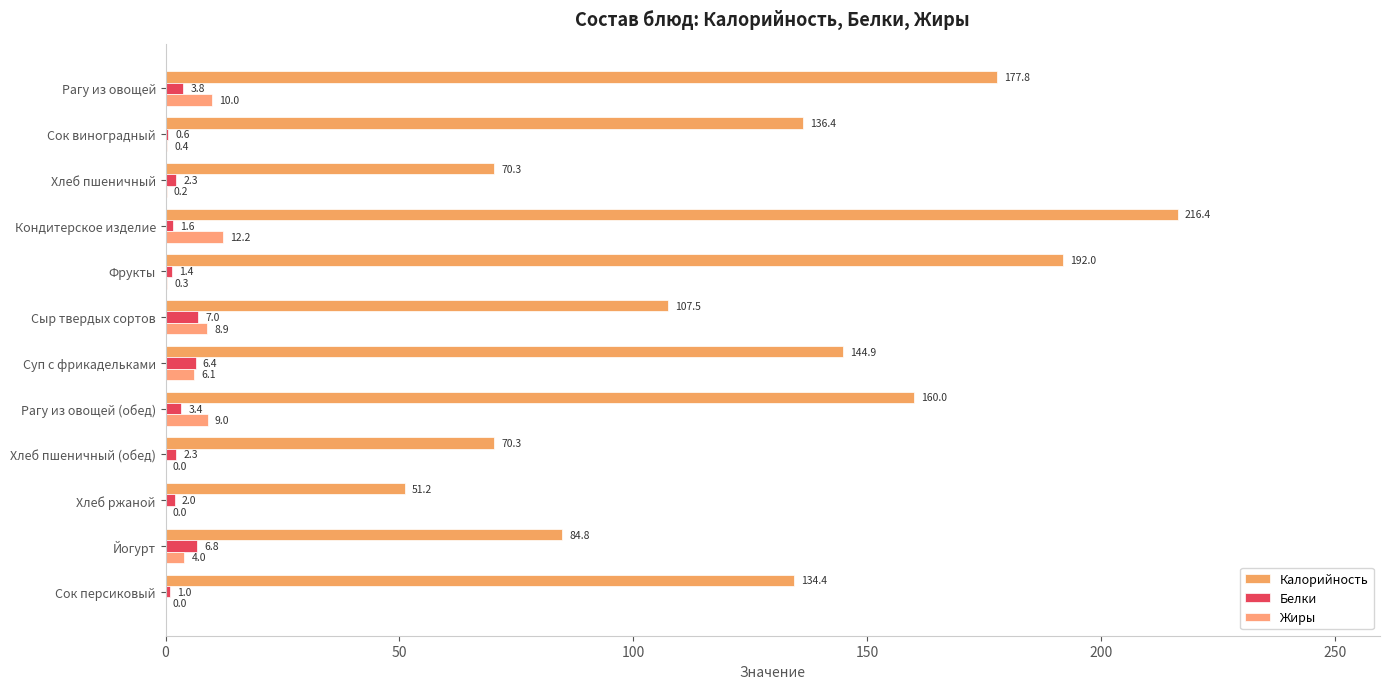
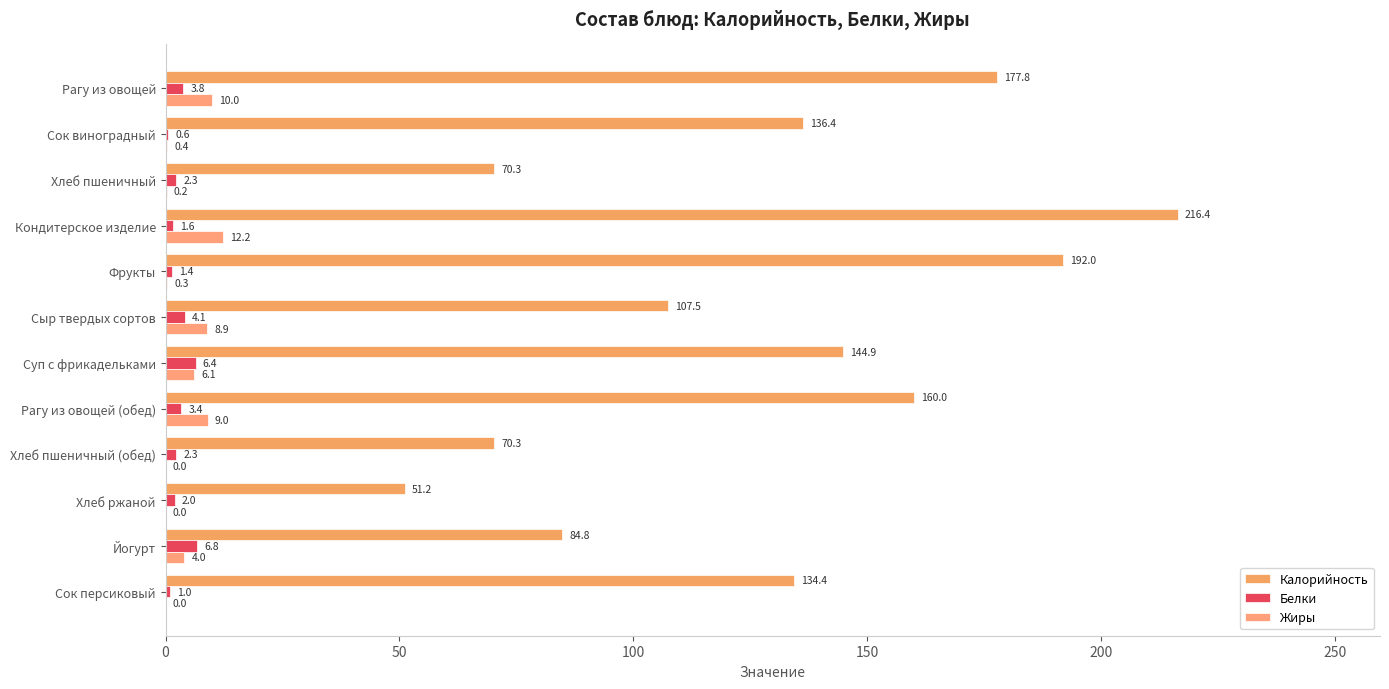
  {
    "Белки": {
      "Рагу из овощей": 3.8,
      "Сок виноградный": 0.6,
      "Хлеб пшеничный": 2.3,
      "Кондитерское изделие": 1.6,
      "Фрукты": 1.4,
-     "Сыр твердых сортов": 7.0,
+     "Сыр твердых сортов": 4.1,
      "Суп с фрикадельками": 6.4,
      "Рагу из овощей (обед)": 3.4,
      "Хлеб пшеничный (обед)": 2.3,
      "Хлеб ржаной": 2.0,
      "Йогурт": 6.8,
      "Сок персиковый": 1.0
    }
  }
